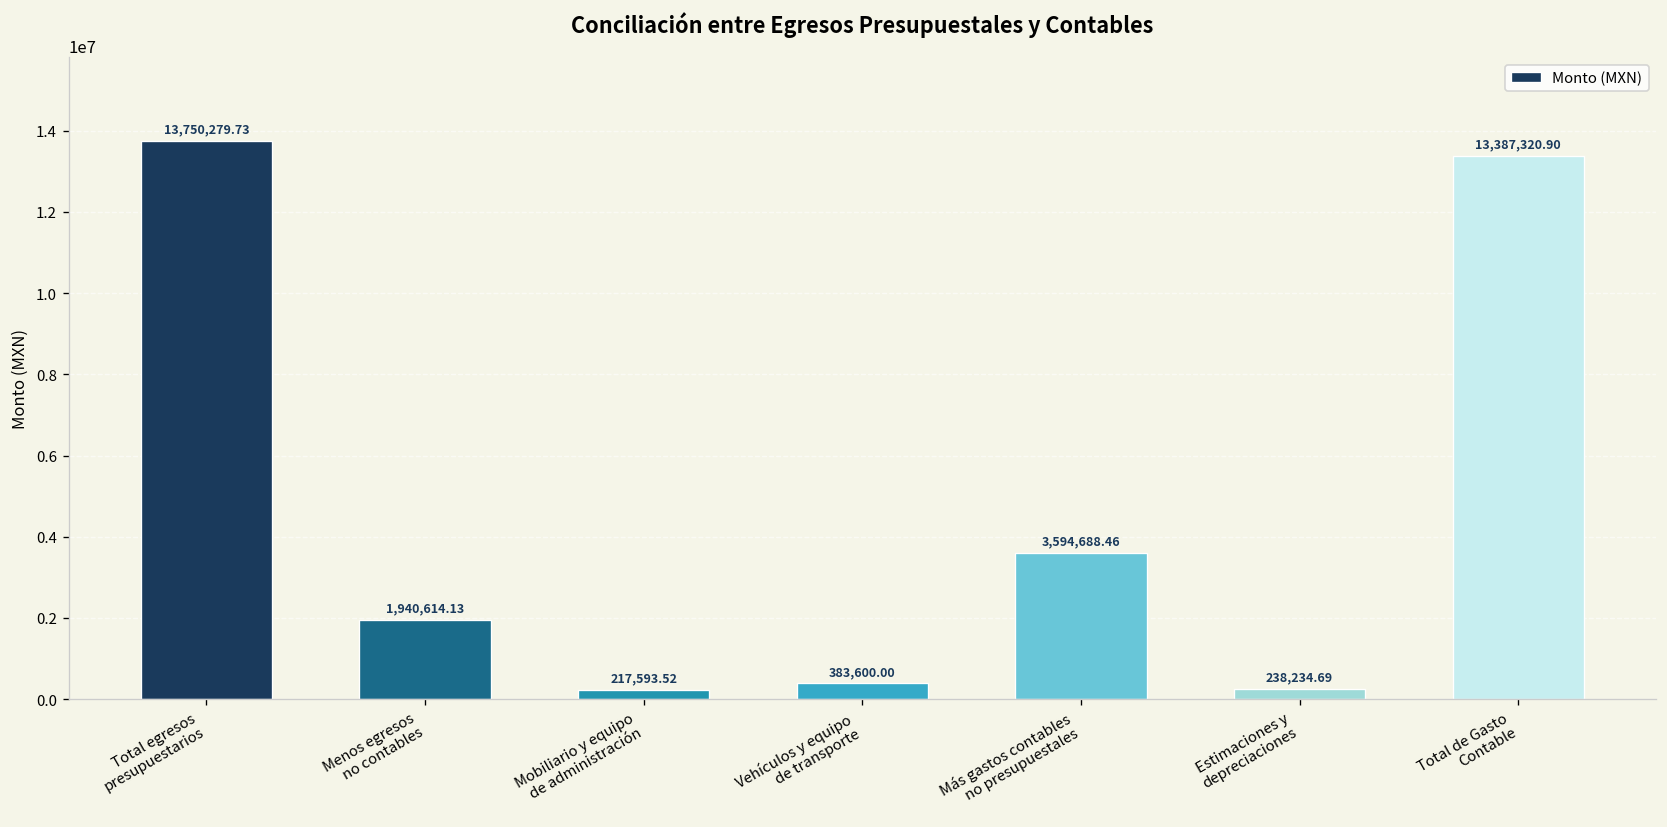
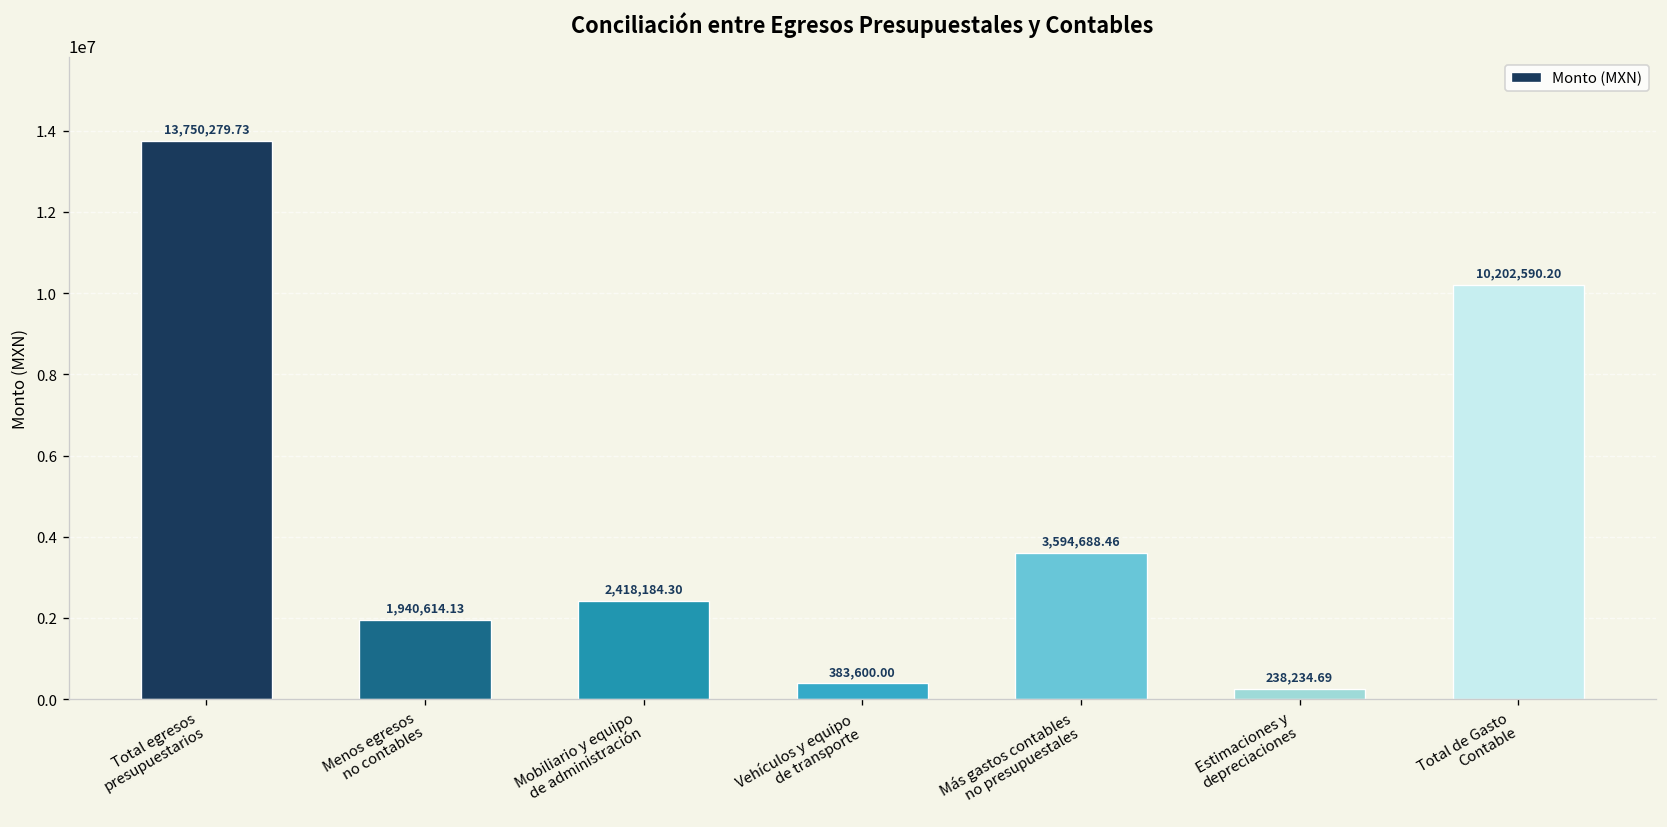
  {
    "Total egresos presupuestarios": "13,750,279.73",
    "Menos egresos no contables": "1,940,614.13",
-   "Mobiliario y equipo de administración": "217,593.52",
+   "Mobiliario y equipo de administración": "2,418,184.30",
    "Vehículos y equipo de transporte": "383,600.00",
    "Más gastos contables no presupuestales": "3,594,688.46",
    "Estimaciones y depreciaciones": "238,234.69",
-   "Total de Gasto Contable": "13,387,320.90"
+   "Total de Gasto Contable": "10,202,590.20"
  }
